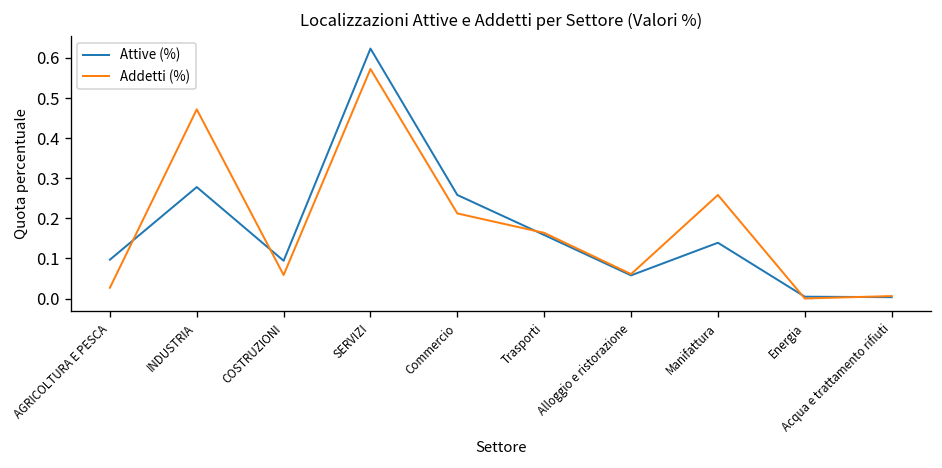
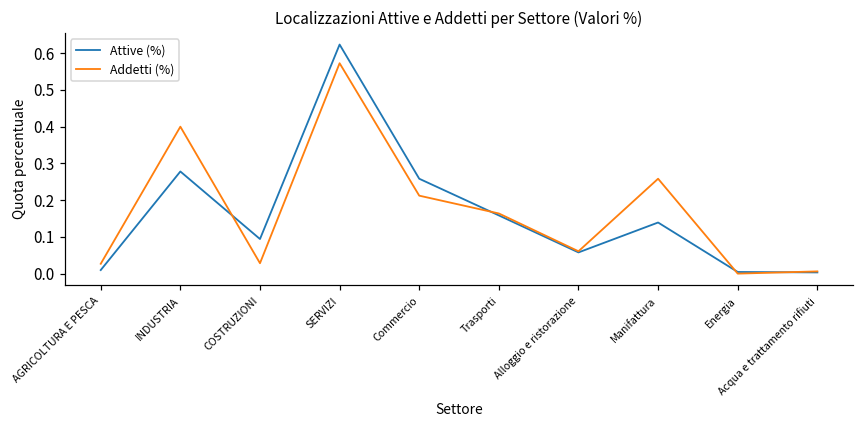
  {
    "Attive (%)": {
-     "AGRICOLTURA E PESCA": 0.10,
+     "AGRICOLTURA E PESCA": 0.01,
      "INDUSTRIA": 0.28,
      "COSTRUZIONI": 0.09,
      "SERVIZI": 0.62,
      "Commercio": 0.26,
      "Manifattura": 0.14
    },
    "Addetti (%)": {
      "AGRICOLTURA E PESCA": 0.03,
-     "INDUSTRIA": 0.47,
-     "COSTRUZIONI": 0.06,
+     "INDUSTRIA": 0.40,
+     "COSTRUZIONI": 0.03,
      "SERVIZI": 0.57,
      "Commercio": 0.21,
      "Manifattura": 0.26
    }
  }
